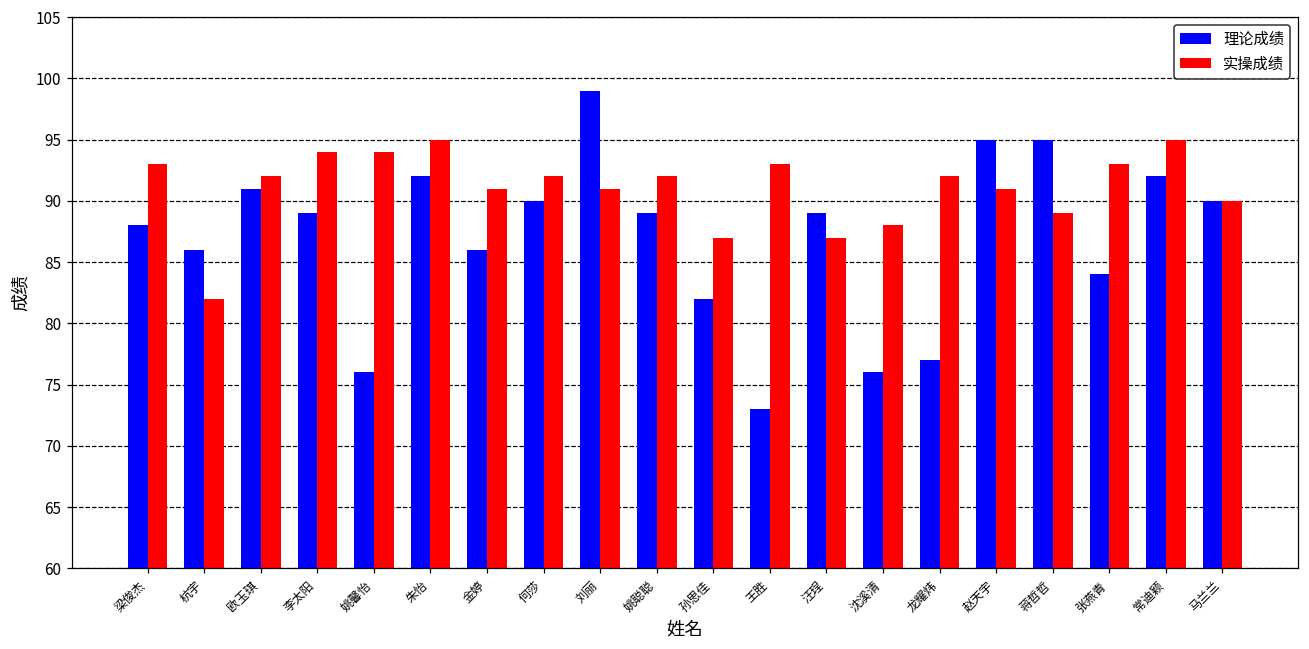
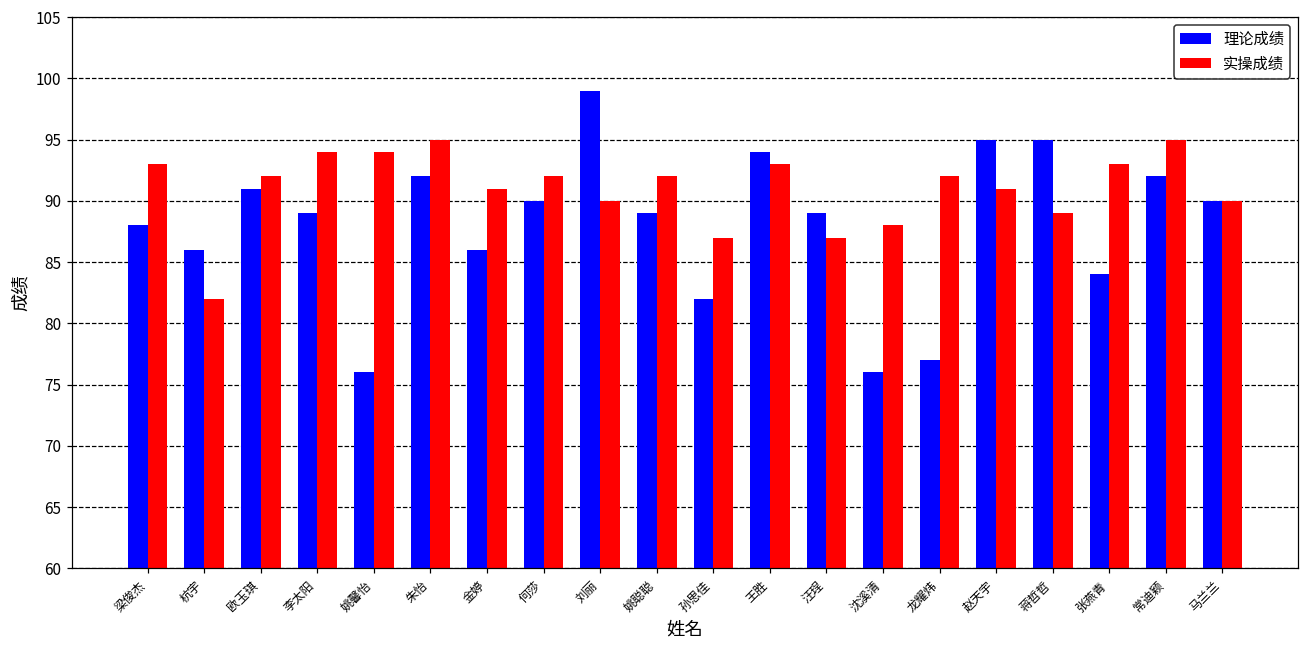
  {
    "理论成绩": {
      "梁俊杰": 88,
      "杭宇": 86,
      "欧玉琪": 91,
      "李太阳": 89,
      "姚馨怡": 76,
      "朱怡": 92,
      "金婷": 86,
      "何莎": 90,
      "刘丽": 99,
      "姚聪聪": 89,
      "孙思佳": 82,
-     "王胜": 73,
+     "王胜": 94,
      "汪珵": 89,
      "沈溪清": 76,
      "龙耀炜": 77,
      "赵天宇": 95,
      "蒋哲哲": 95,
      "张燕青": 84,
      "常迪颖": 92,
      "马兰兰": 90
    },
    "实操成绩": {
      "梁俊杰": 93,
      "杭宇": 82,
      "欧玉琪": 92,
      "李太阳": 94,
      "姚馨怡": 94,
      "朱怡": 95,
      "金婷": 91,
      "何莎": 92,
-     "刘丽": 91,
+     "刘丽": 90,
      "姚聪聪": 92,
      "孙思佳": 87,
      "王胜": 93,
      "汪珵": 87,
      "沈溪清": 88,
      "龙耀炜": 92,
      "赵天宇": 91,
      "蒋哲哲": 89,
      "张燕青": 93,
      "常迪颖": 95,
      "马兰兰": 90
    }
  }
